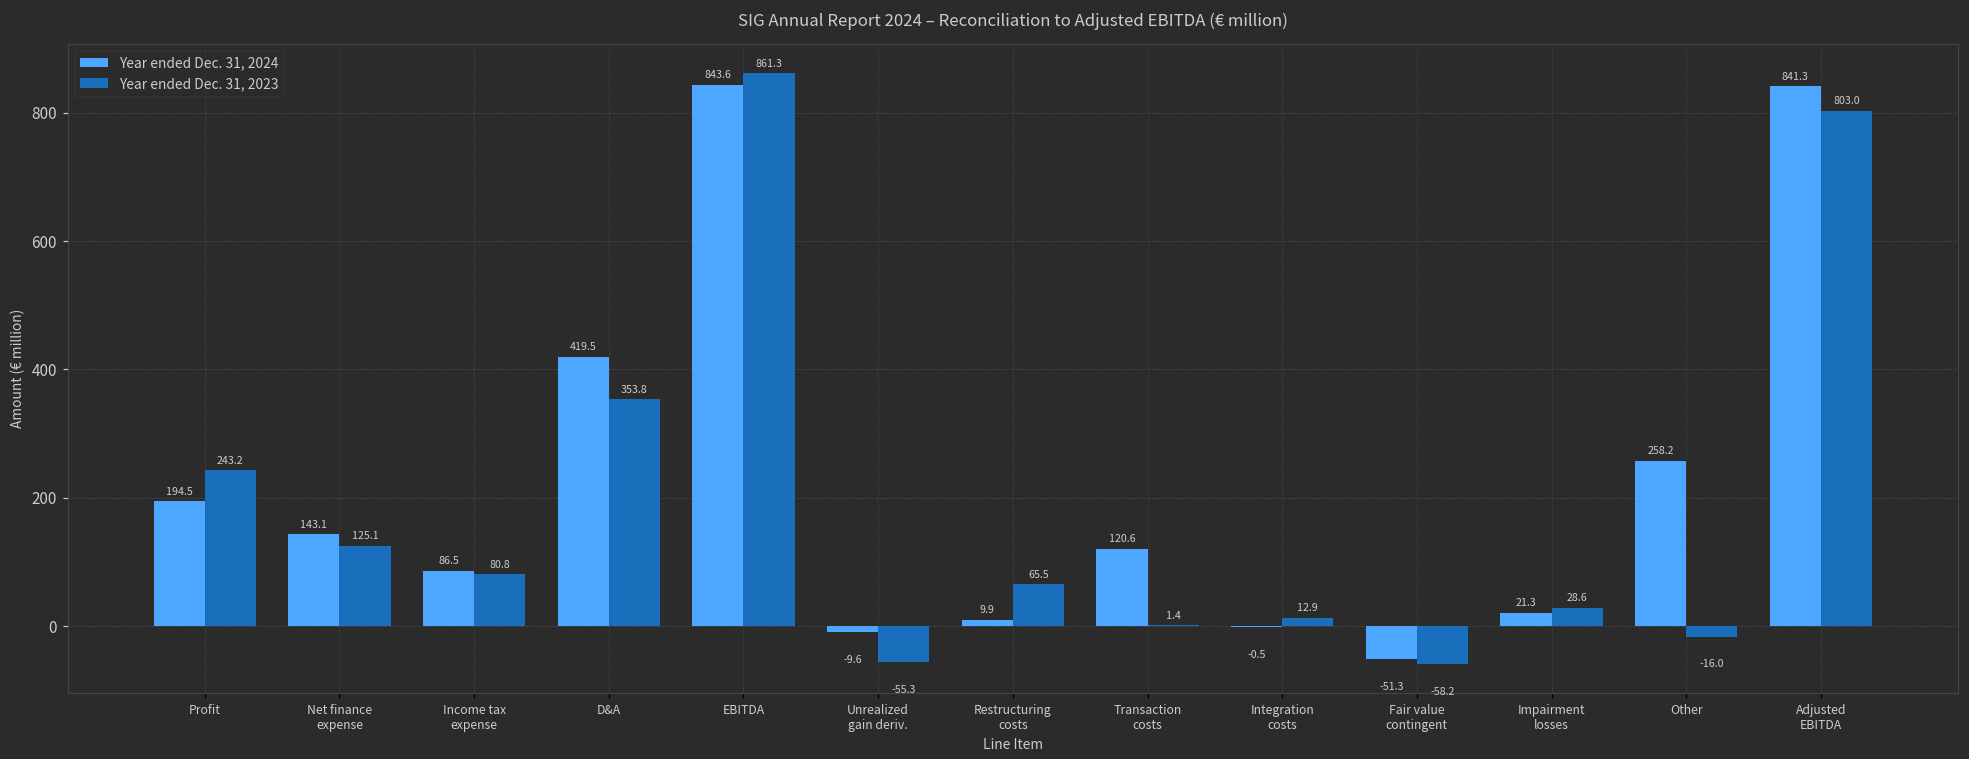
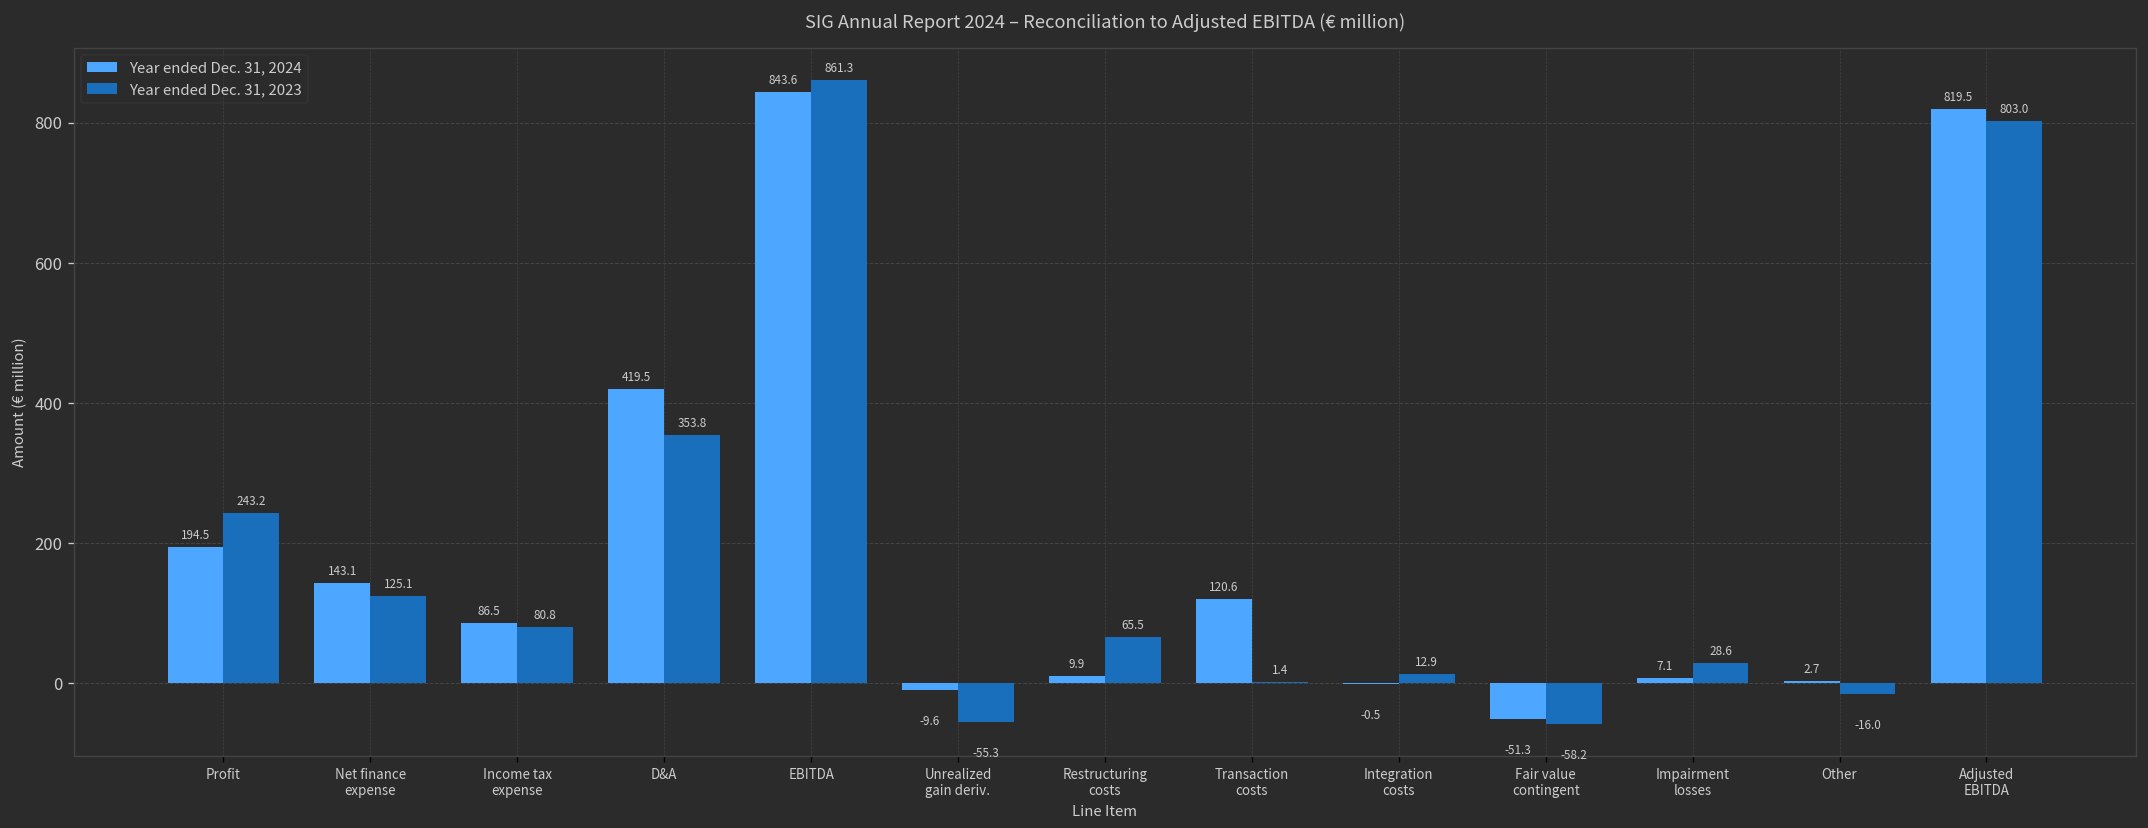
  {
    "Year ended Dec. 31, 2024": {
      "Profit": 194.5,
      "Net finance expense": 143.1,
      "Income tax expense": 86.5,
      "D&A": 419.5,
      "EBITDA": 843.6,
      "Unrealized gain deriv.": -9.6,
      "Restructuring costs": 9.9,
      "Transaction costs": 120.6,
      "Integration costs": -0.5,
      "Fair value contingent": -51.3,
-     "Impairment losses": 21.3,
-     "Other": 258.2,
-     "Adjusted EBITDA": 841.3
+     "Impairment losses": 7.1,
+     "Other": 2.7,
+     "Adjusted EBITDA": 819.5
    },
    "Year ended Dec. 31, 2023": {
      "Profit": 243.2,
      "Net finance expense": 125.1,
      "Income tax expense": 80.8,
      "D&A": 353.8,
      "EBITDA": 861.3,
      "Unrealized gain deriv.": -55.3,
      "Restructuring costs": 65.5,
      "Transaction costs": 1.4,
      "Integration costs": 12.9,
      "Fair value contingent": -58.2,
      "Impairment losses": 28.6,
      "Other": -16.0,
      "Adjusted EBITDA": 803.0
    }
  }
